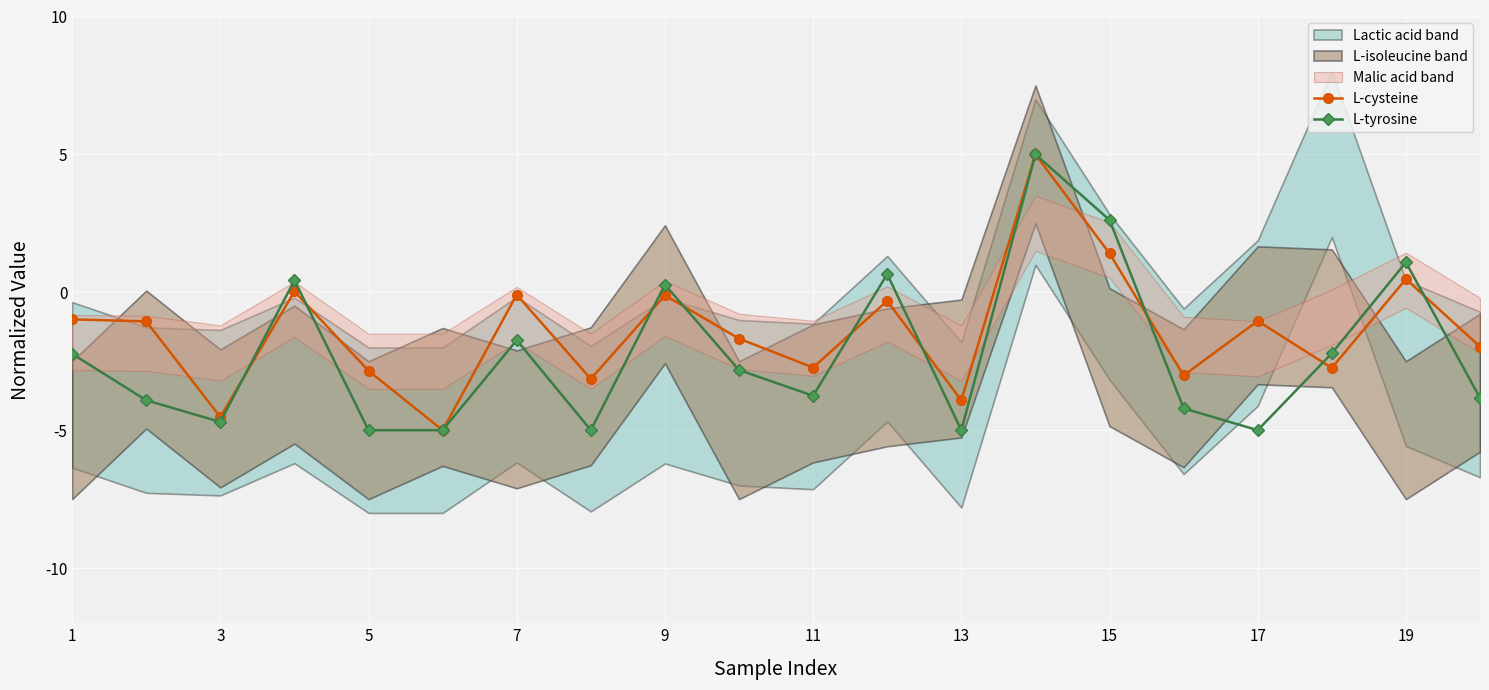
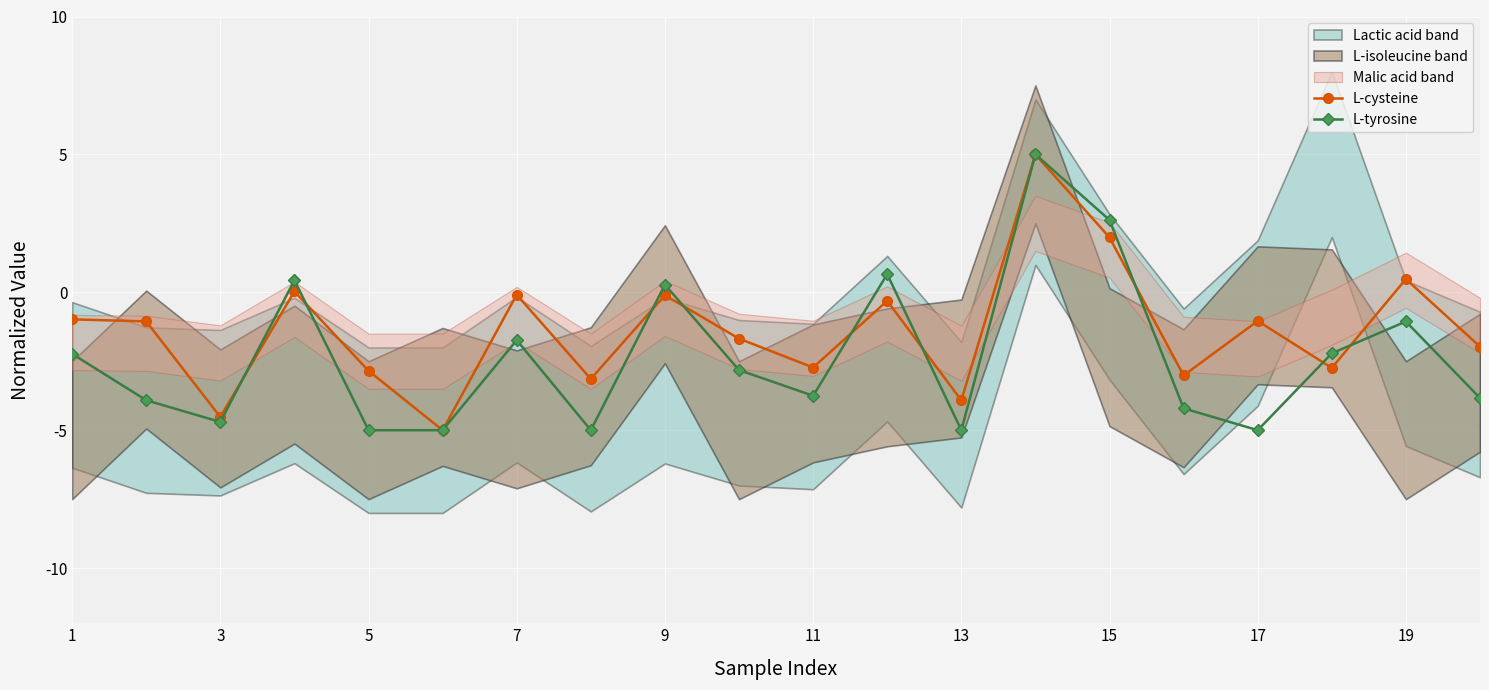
  {
    "L-cysteine": {
      "1": -1.0,
      "3": -4.5,
      "5": -2.8,
      "9": -0.1,
      "11": -2.7,
      "13": -3.9,
-     "15": 1.4
+     "15": 2.0
    },
    "L-tyrosine": {
      "1": -2.2,
      "3": -4.7,
      "5": -5.0,
      "7": -1.7,
      "9": 0.3,
      "11": -3.8,
      "13": -5.0,
      "17": -5.0,
-     "19": 1.1
+     "19": -1.1
    }
  }
